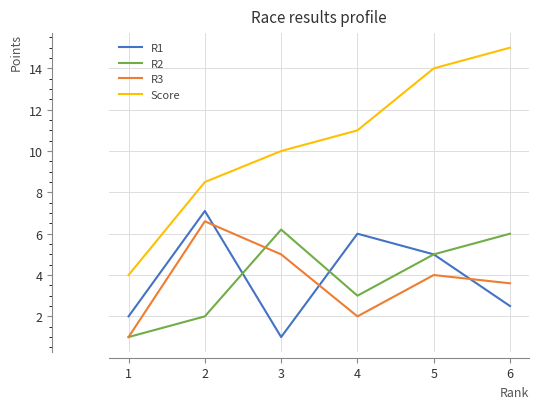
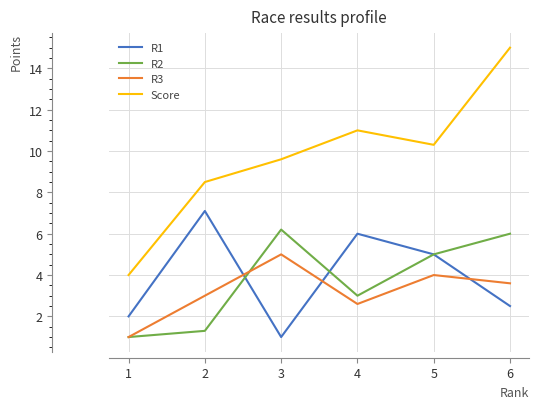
  {
    "R1": {
      "1": 2.0,
      "2": 7.1,
      "3": 1.0,
      "4": 6.0,
      "6": 2.5
    },
    "R2": {
-     "2": 2.0,
+     "2": 1.3,
      "3": 6.2,
      "4": 3.0,
      "6": 6.0
    },
    "R3": {
-     "2": 6.6,
+     "2": 3.0,
      "3": 5.0,
-     "4": 2.0,
+     "4": 2.6,
      "5": 4.0,
      "6": 3.6
    },
    "Score": {
      "1": 4.0,
      "2": 8.5,
-     "3": 10.0,
+     "3": 9.6,
      "4": 11.0,
-     "5": 14.0,
+     "5": 10.3,
      "6": 15.0
    }
  }
